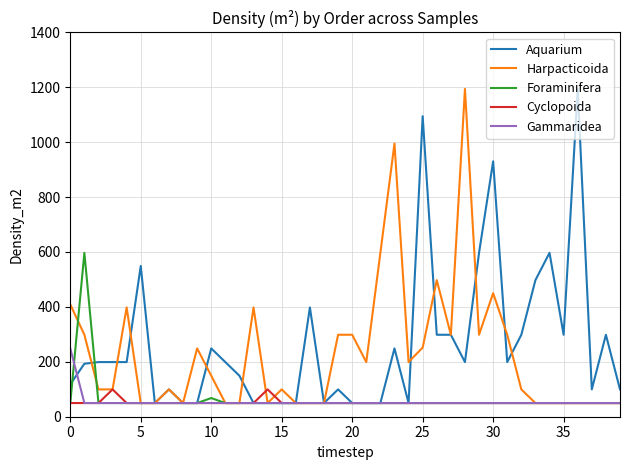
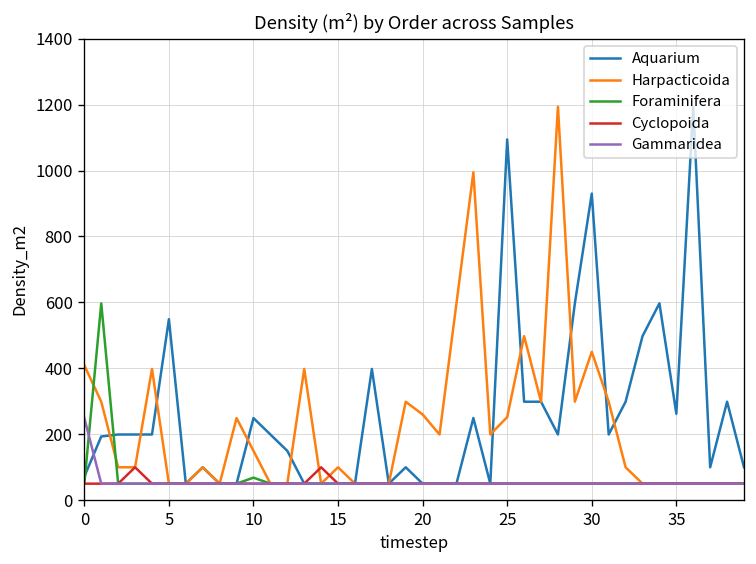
  {
    "Aquarium": {
-     "0": 120,
+     "0": 70,
      "5": 550,
      "10": 250,
      "25": 1090,
      "30": 930,
-     "35": 300
+     "35": 260
    },
    "Harpacticoida": {
      "0": 410,
      "10": 150,
      "15": 100,
-     "20": 300,
+     "20": 260,
      "25": 250,
      "30": 450
    },
    "Foraminifera": {
      "10": 70
    },
    "Gammaridea": {
      "0": 250
    }
  }
